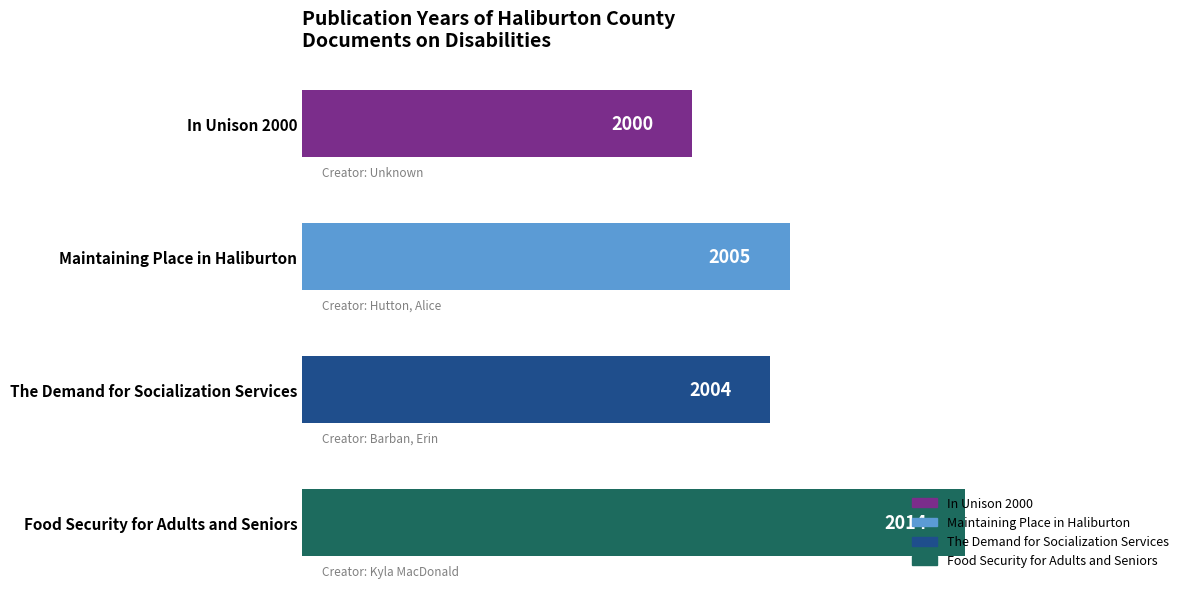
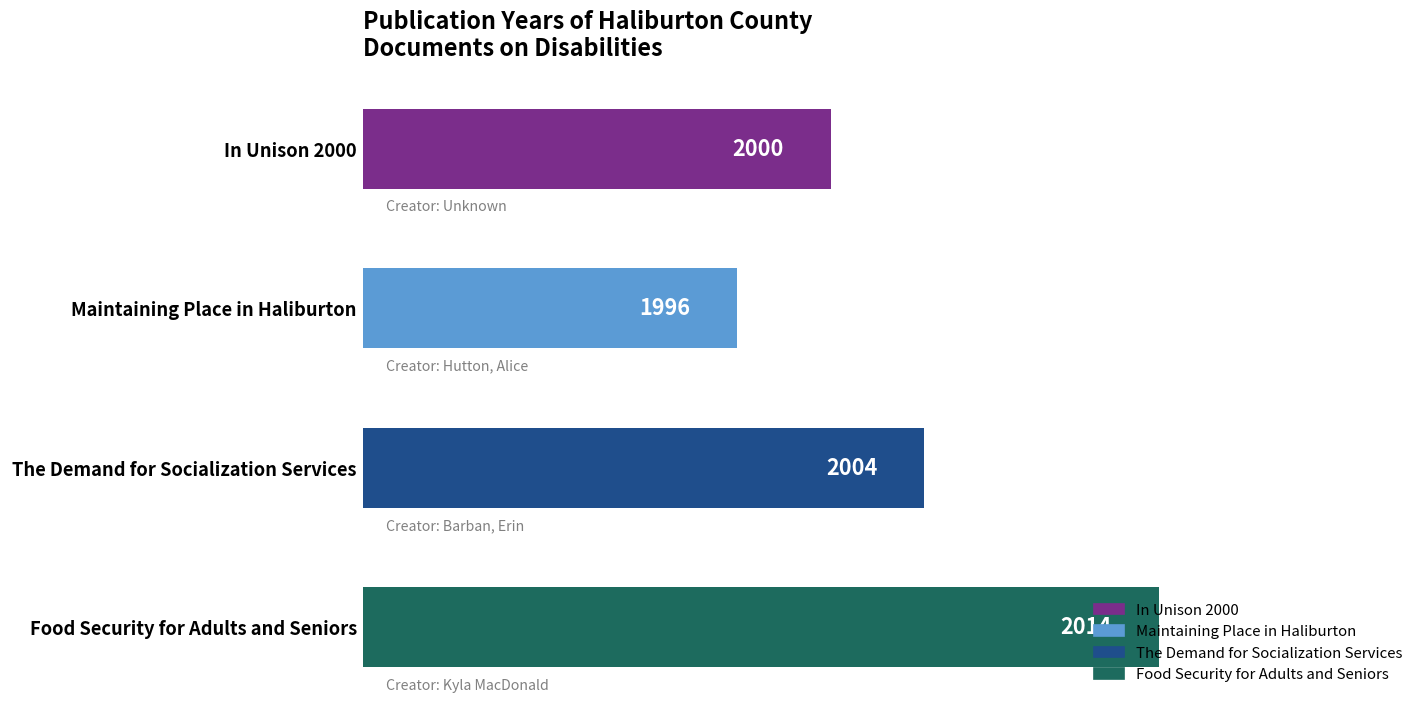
  {
    "In Unison 2000": 2000,
-   "Maintaining Place in Haliburton": 2005,
+   "Maintaining Place in Haliburton": 1996,
    "The Demand for Socialization Services": 2004,
    "Food Security for Adults and Seniors": 2014
  }
